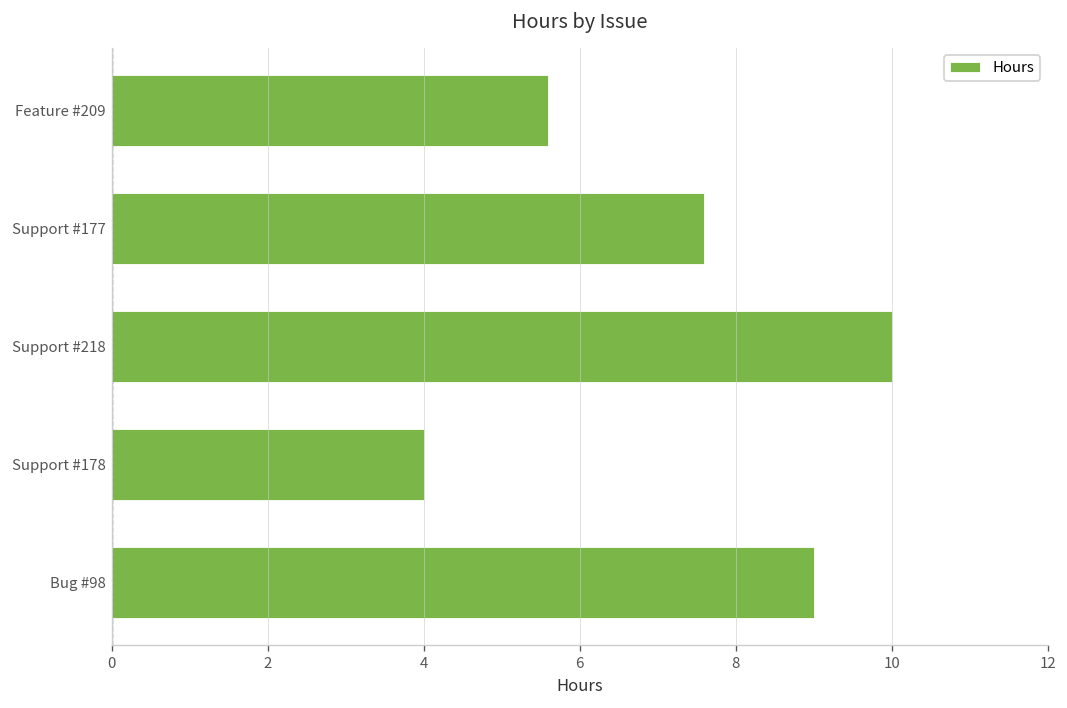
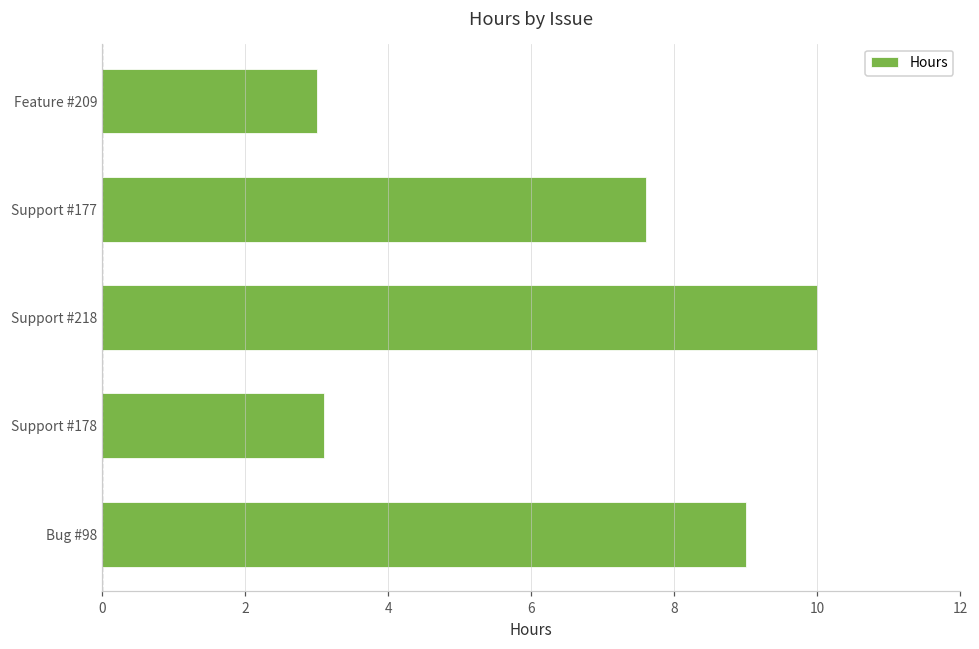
  {
-   "Feature #209": 5.6,
+   "Feature #209": 3.0,
    "Support #177": 7.6,
    "Support #218": 10.0,
-   "Support #178": 4.0,
+   "Support #178": 3.1,
    "Bug #98": 9.0
  }
